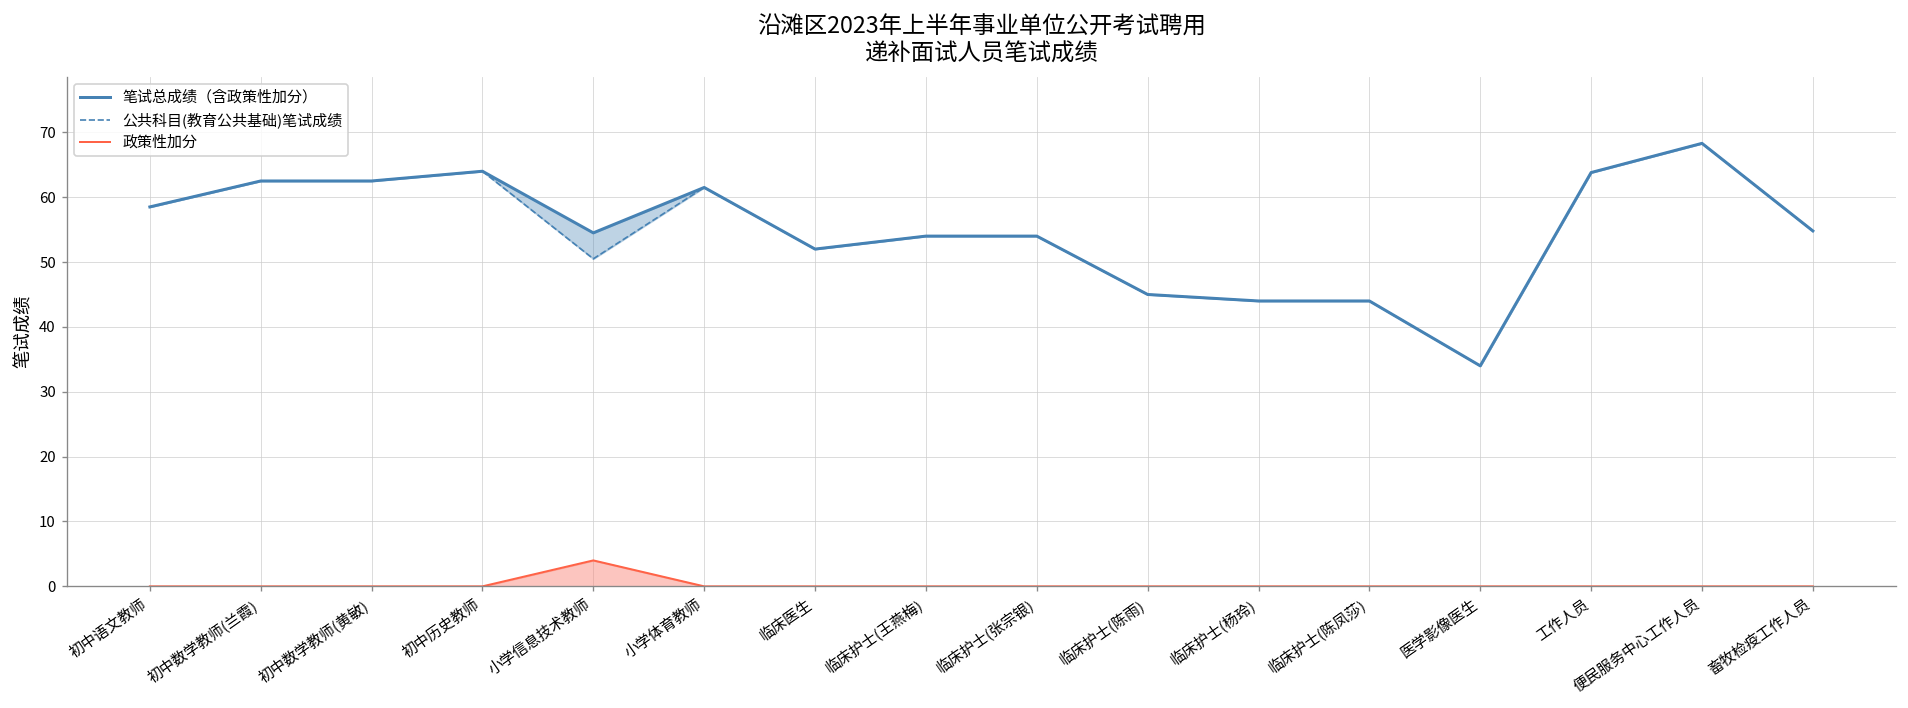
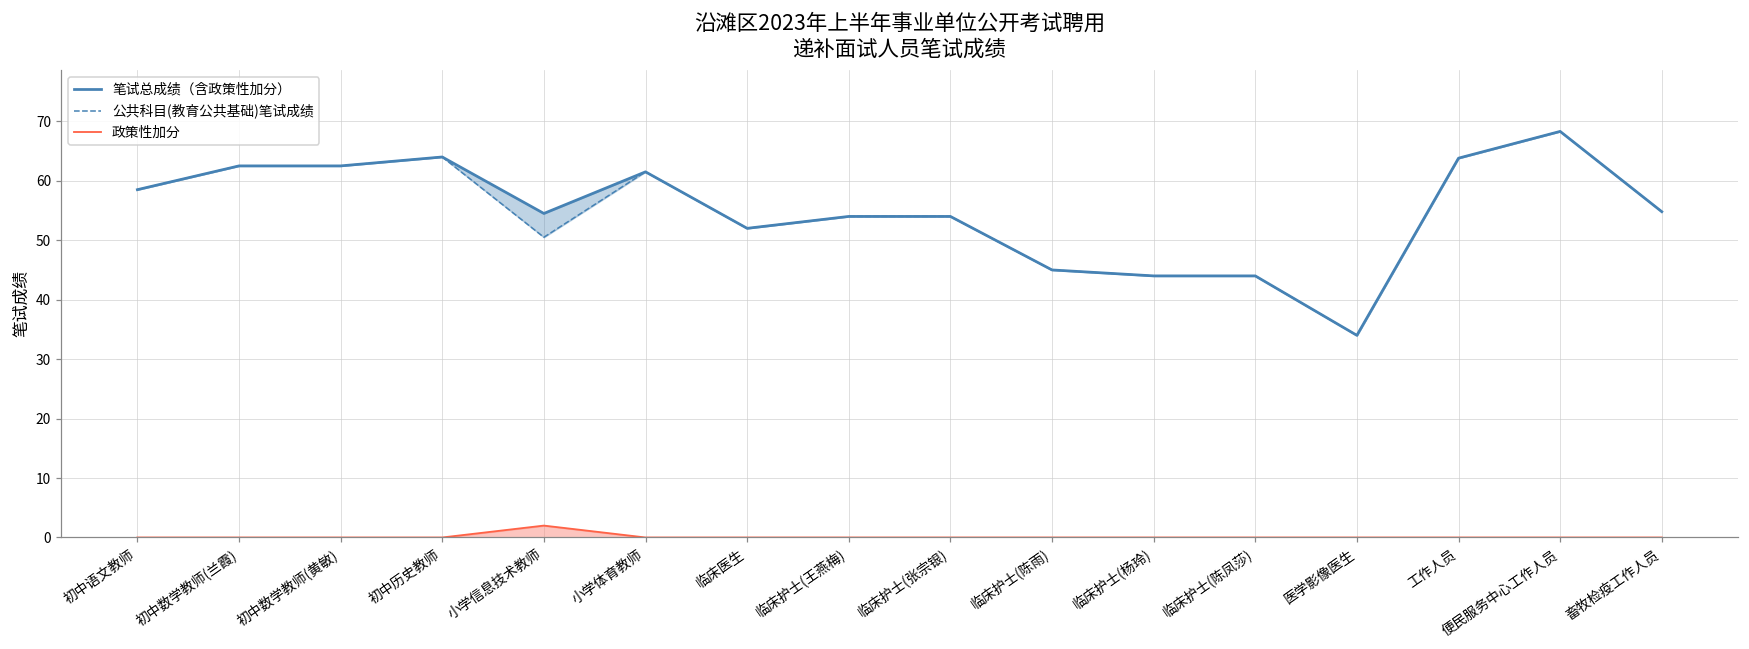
  {
    "政策性加分": {
      "初中语文教师": 0,
      "初中数学教师(兰霞)": 0,
      "初中数学教师(黄敏)": 0,
      "初中历史教师": 0,
-     "小学信息技术教师": 4,
+     "小学信息技术教师": 2,
      "小学体育教师": 0,
      "临床医生": 0,
      "临床护士(王燕梅)": 0,
      "临床护士(张宗银)": 0,
      "临床护士(陈雨)": 0,
      "临床护士(杨玲)": 0,
      "临床护士(陈凤莎)": 0,
      "医学影像医生": 0,
      "工作人员": 0,
      "便民服务中心工作人员": 0,
      "畜牧检疫工作人员": 0
    }
  }
